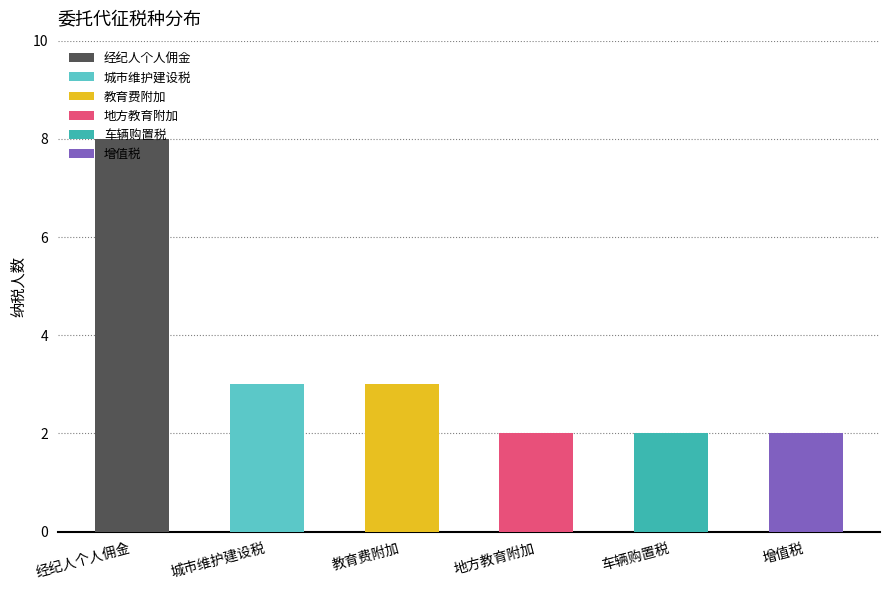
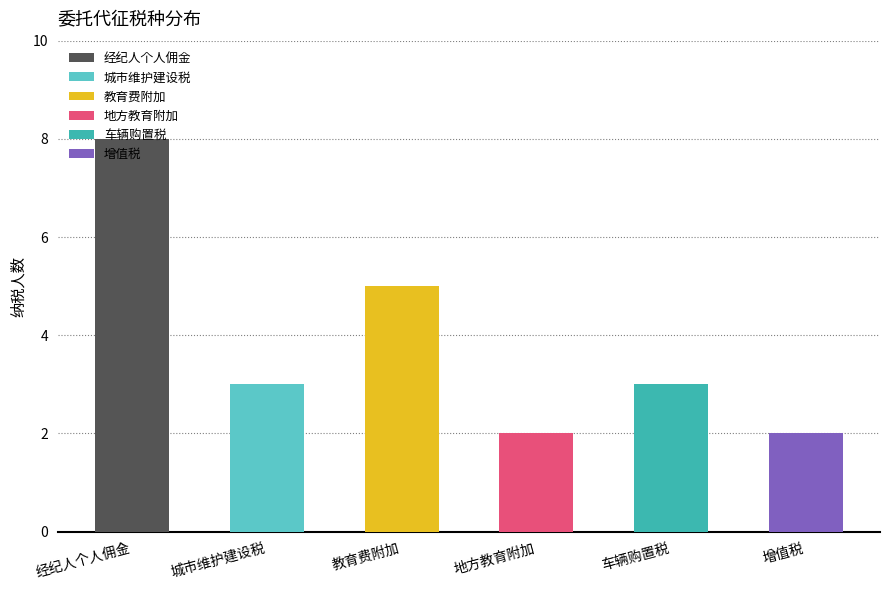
  {
    "经纪人个人佣金": 8,
    "城市维护建设税": 3,
-   "教育费附加": 3,
+   "教育费附加": 5,
    "地方教育附加": 2,
-   "车辆购置税": 2,
+   "车辆购置税": 3,
    "增值税": 2
  }
